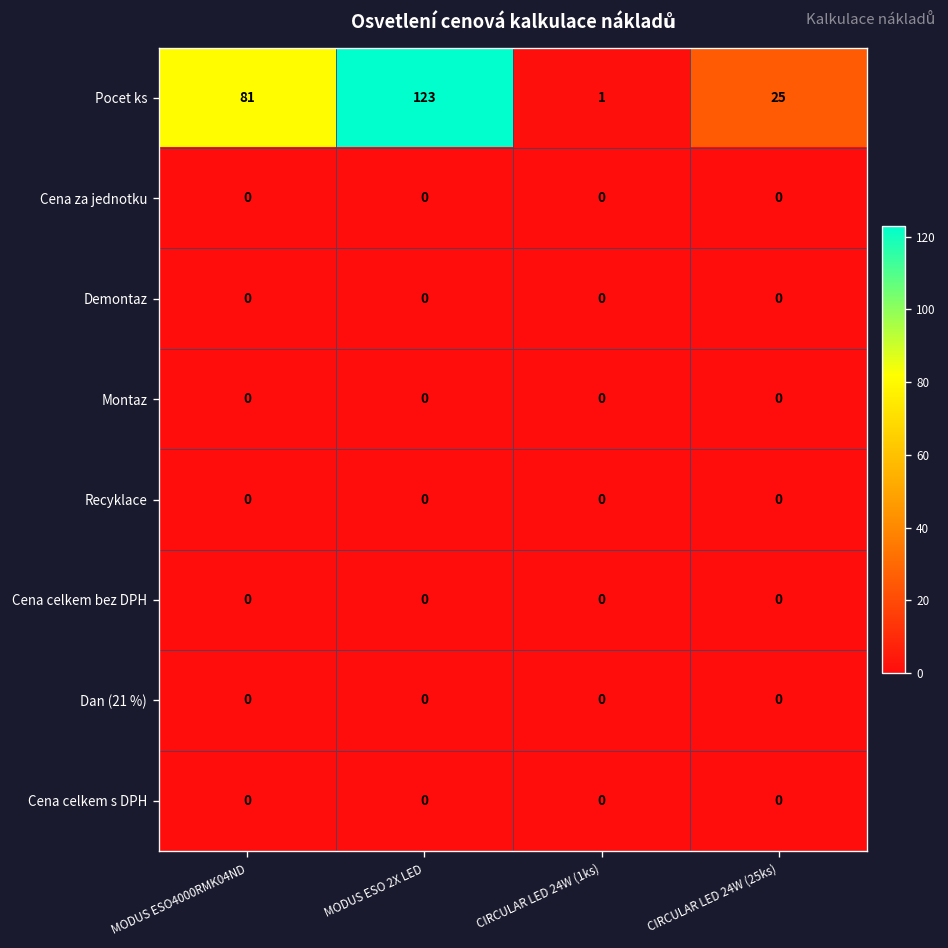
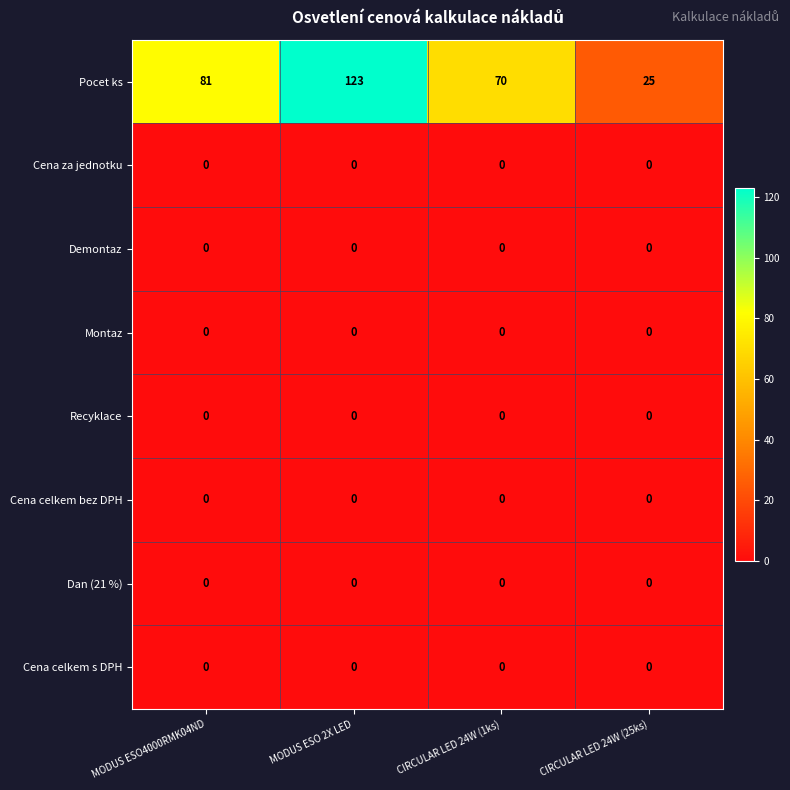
  {
    "Pocet ks": {
      "MODUS ESO4000RMK04ND": 81,
      "MODUS ESO 2X LED": 123,
-     "CIRCULAR LED 24W (1ks)": 1,
+     "CIRCULAR LED 24W (1ks)": 70,
      "CIRCULAR LED 24W (25ks)": 25
    },
    "Cena za jednotku": {
      "MODUS ESO4000RMK04ND": 0,
      "MODUS ESO 2X LED": 0,
      "CIRCULAR LED 24W (1ks)": 0,
      "CIRCULAR LED 24W (25ks)": 0
    },
    "Demontaz": {
      "MODUS ESO4000RMK04ND": 0,
      "MODUS ESO 2X LED": 0,
      "CIRCULAR LED 24W (1ks)": 0,
      "CIRCULAR LED 24W (25ks)": 0
    },
    "Montaz": {
      "MODUS ESO4000RMK04ND": 0,
      "MODUS ESO 2X LED": 0,
      "CIRCULAR LED 24W (1ks)": 0,
      "CIRCULAR LED 24W (25ks)": 0
    },
    "Recyklace": {
      "MODUS ESO4000RMK04ND": 0,
      "MODUS ESO 2X LED": 0,
      "CIRCULAR LED 24W (1ks)": 0,
      "CIRCULAR LED 24W (25ks)": 0
    },
    "Cena celkem bez DPH": {
      "MODUS ESO4000RMK04ND": 0,
      "MODUS ESO 2X LED": 0,
      "CIRCULAR LED 24W (1ks)": 0,
      "CIRCULAR LED 24W (25ks)": 0
    },
    "Dan (21 %)": {
      "MODUS ESO4000RMK04ND": 0,
      "MODUS ESO 2X LED": 0,
      "CIRCULAR LED 24W (1ks)": 0,
      "CIRCULAR LED 24W (25ks)": 0
    },
    "Cena celkem s DPH": {
      "MODUS ESO4000RMK04ND": 0,
      "MODUS ESO 2X LED": 0,
      "CIRCULAR LED 24W (1ks)": 0,
      "CIRCULAR LED 24W (25ks)": 0
    }
  }
